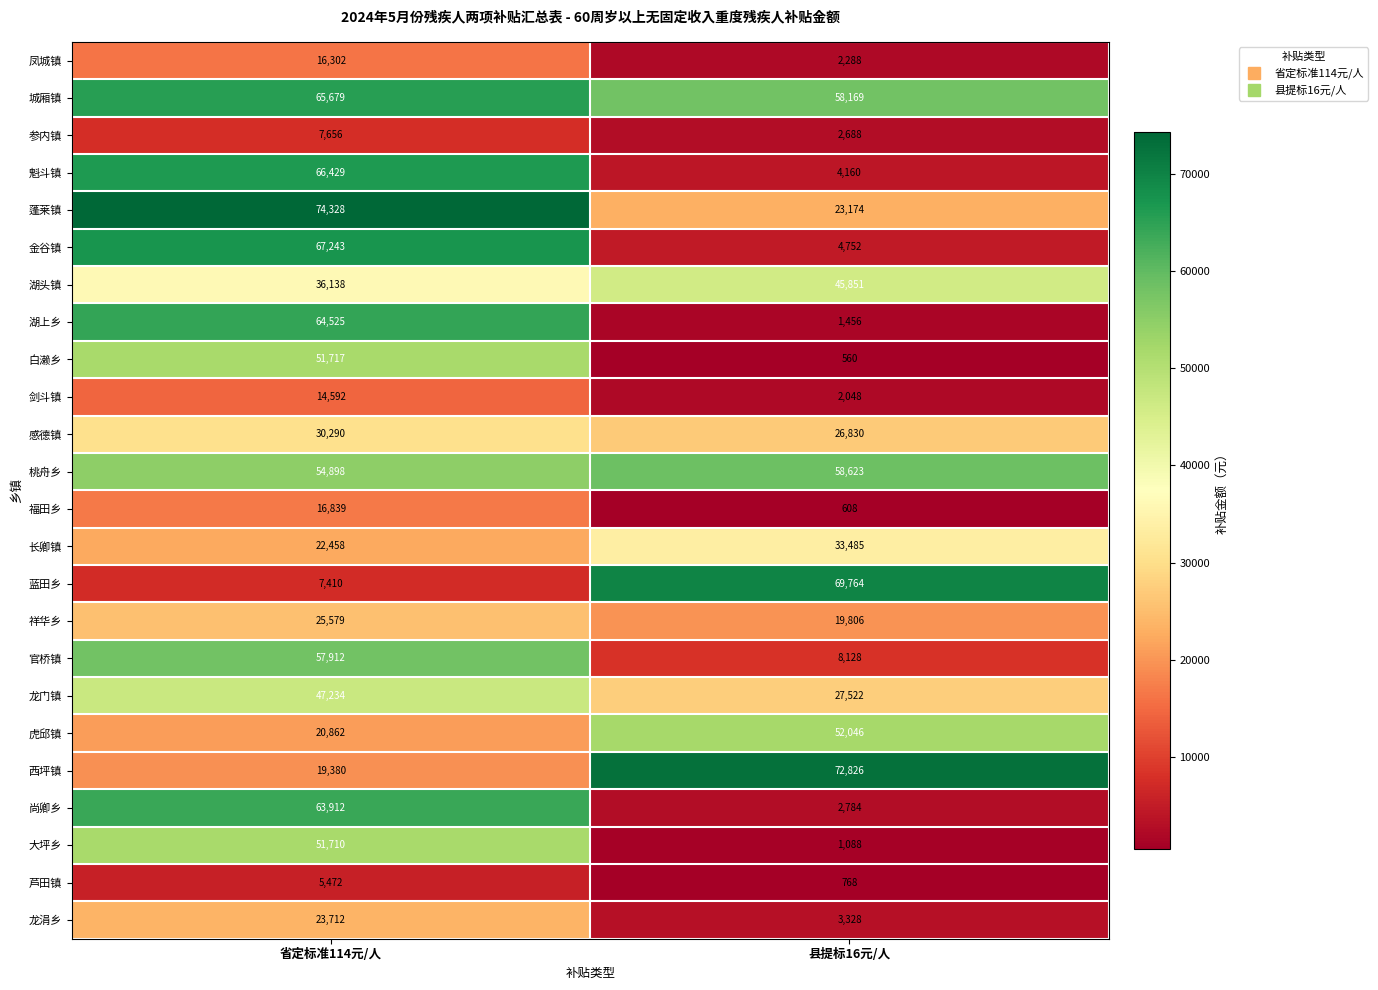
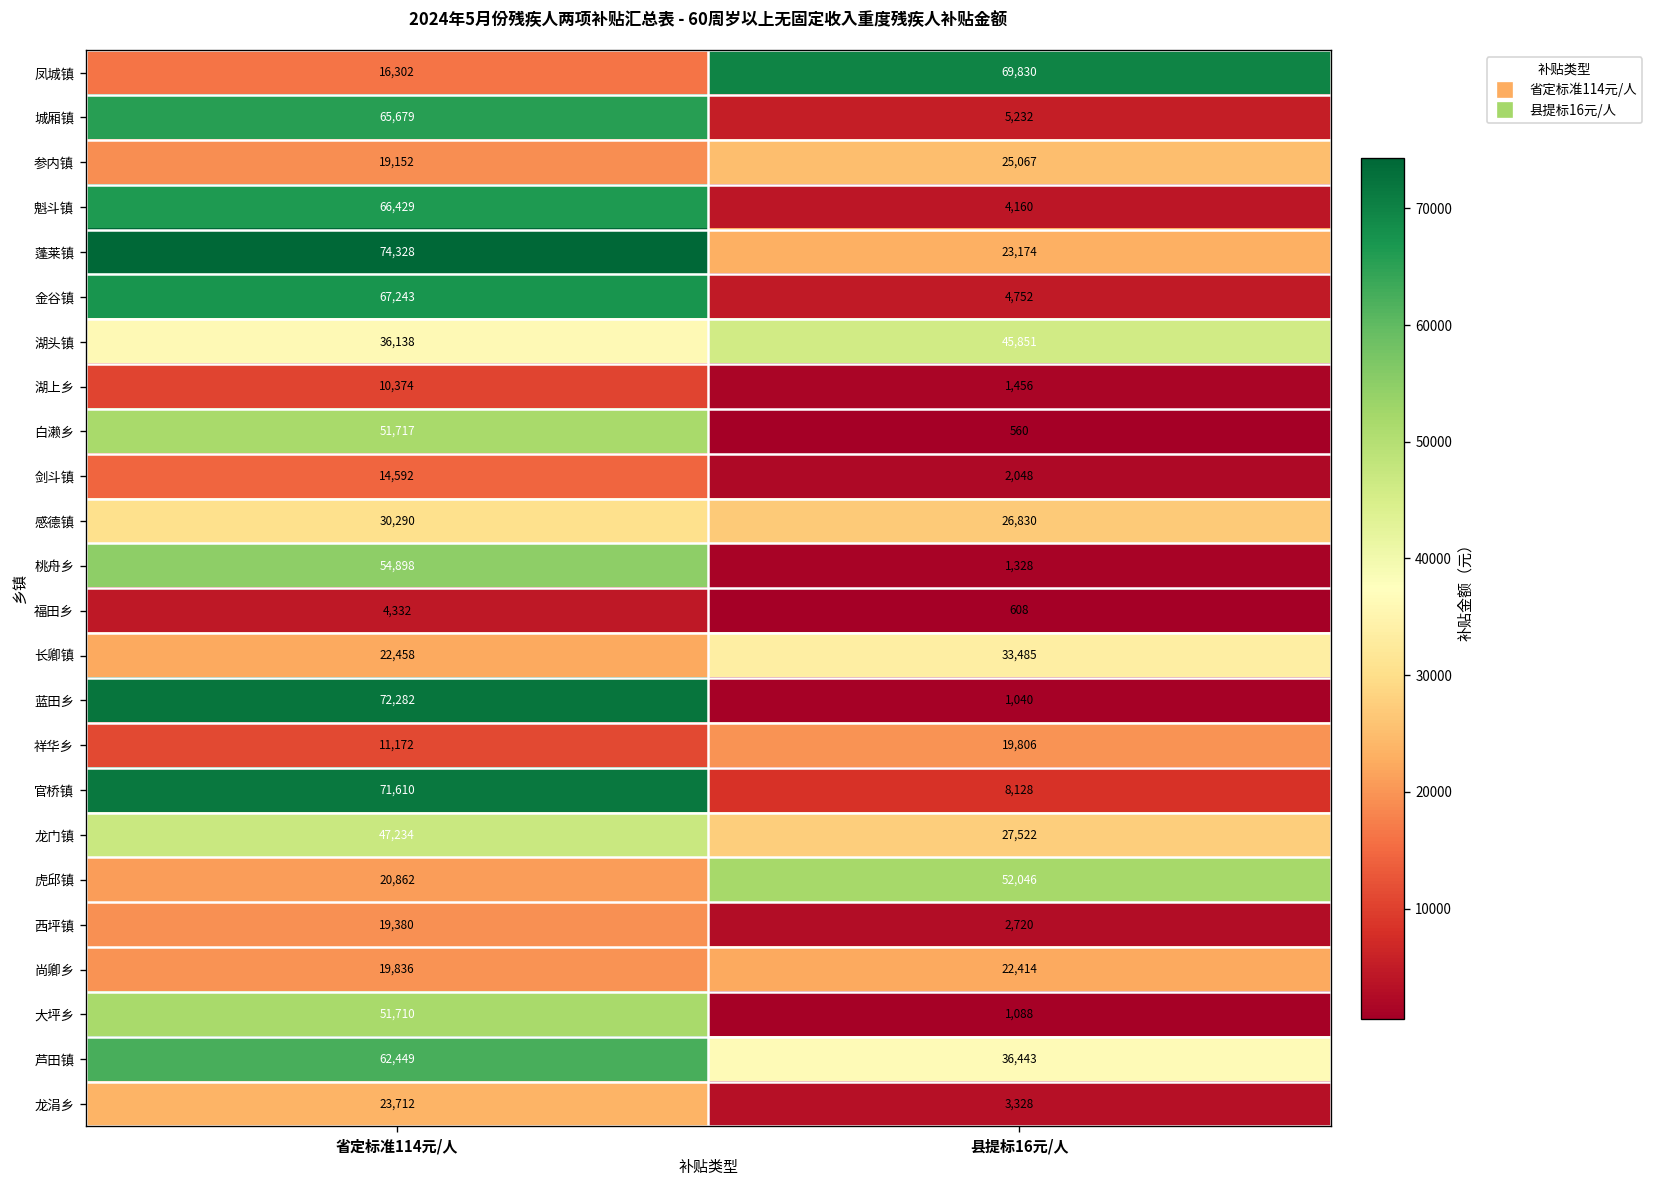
  {
    "凤城镇": {
      "省定标准114元/人": "16,302",
-     "县提标16元/人": "2,288"
+     "县提标16元/人": "69,830"
    },
    "城厢镇": {
      "省定标准114元/人": "65,679",
-     "县提标16元/人": "58,169"
+     "县提标16元/人": "5,232"
    },
    "参内镇": {
-     "省定标准114元/人": "7,656",
-     "县提标16元/人": "2,688"
+     "省定标准114元/人": "19,152",
+     "县提标16元/人": "25,067"
    },
    "魁斗镇": {
      "省定标准114元/人": "66,429",
      "县提标16元/人": "4,160"
    },
    "蓬莱镇": {
      "省定标准114元/人": "74,328",
      "县提标16元/人": "23,174"
    },
    "金谷镇": {
      "省定标准114元/人": "67,243",
      "县提标16元/人": "4,752"
    },
    "湖头镇": {
      "省定标准114元/人": "36,138",
      "县提标16元/人": "45,851"
    },
    "湖上乡": {
-     "省定标准114元/人": "64,525",
+     "省定标准114元/人": "10,374",
      "县提标16元/人": "1,456"
    },
    "白濑乡": {
      "省定标准114元/人": "51,717",
      "县提标16元/人": "560"
    },
    "剑斗镇": {
      "省定标准114元/人": "14,592",
      "县提标16元/人": "2,048"
    },
    "感德镇": {
      "省定标准114元/人": "30,290",
      "县提标16元/人": "26,830"
    },
    "桃舟乡": {
      "省定标准114元/人": "54,898",
-     "县提标16元/人": "58,623"
+     "县提标16元/人": "1,328"
    },
    "福田乡": {
-     "省定标准114元/人": "16,839",
+     "省定标准114元/人": "4,332",
      "县提标16元/人": "608"
    },
    "长卿镇": {
      "省定标准114元/人": "22,458",
      "县提标16元/人": "33,485"
    },
    "蓝田乡": {
-     "省定标准114元/人": "7,410",
-     "县提标16元/人": "69,764"
+     "省定标准114元/人": "72,282",
+     "县提标16元/人": "1,040"
    },
    "祥华乡": {
-     "省定标准114元/人": "25,579",
+     "省定标准114元/人": "11,172",
      "县提标16元/人": "19,806"
    },
    "官桥镇": {
-     "省定标准114元/人": "57,912",
+     "省定标准114元/人": "71,610",
      "县提标16元/人": "8,128"
    },
    "龙门镇": {
      "省定标准114元/人": "47,234",
      "县提标16元/人": "27,522"
    },
    "虎邱镇": {
      "省定标准114元/人": "20,862",
      "县提标16元/人": "52,046"
    },
    "西坪镇": {
      "省定标准114元/人": "19,380",
-     "县提标16元/人": "72,826"
+     "县提标16元/人": "2,720"
    },
    "尚卿乡": {
-     "省定标准114元/人": "63,912",
-     "县提标16元/人": "2,784"
+     "省定标准114元/人": "19,836",
+     "县提标16元/人": "22,414"
    },
    "大坪乡": {
      "省定标准114元/人": "51,710",
      "县提标16元/人": "1,088"
    },
    "芦田镇": {
-     "省定标准114元/人": "5,472",
-     "县提标16元/人": "768"
+     "省定标准114元/人": "62,449",
+     "县提标16元/人": "36,443"
    },
    "龙涓乡": {
      "省定标准114元/人": "23,712",
      "县提标16元/人": "3,328"
    }
  }
